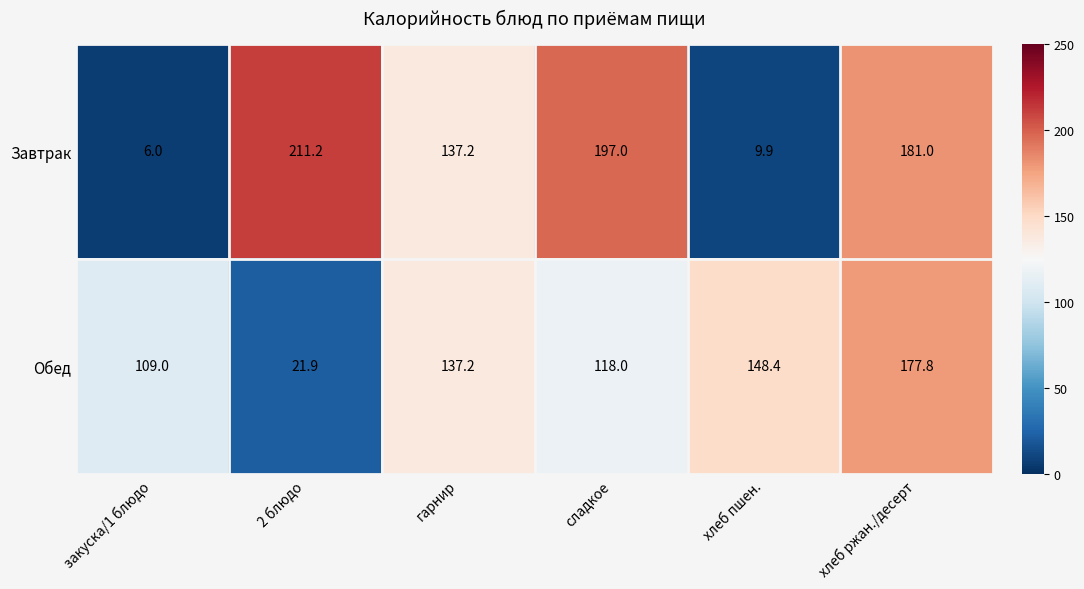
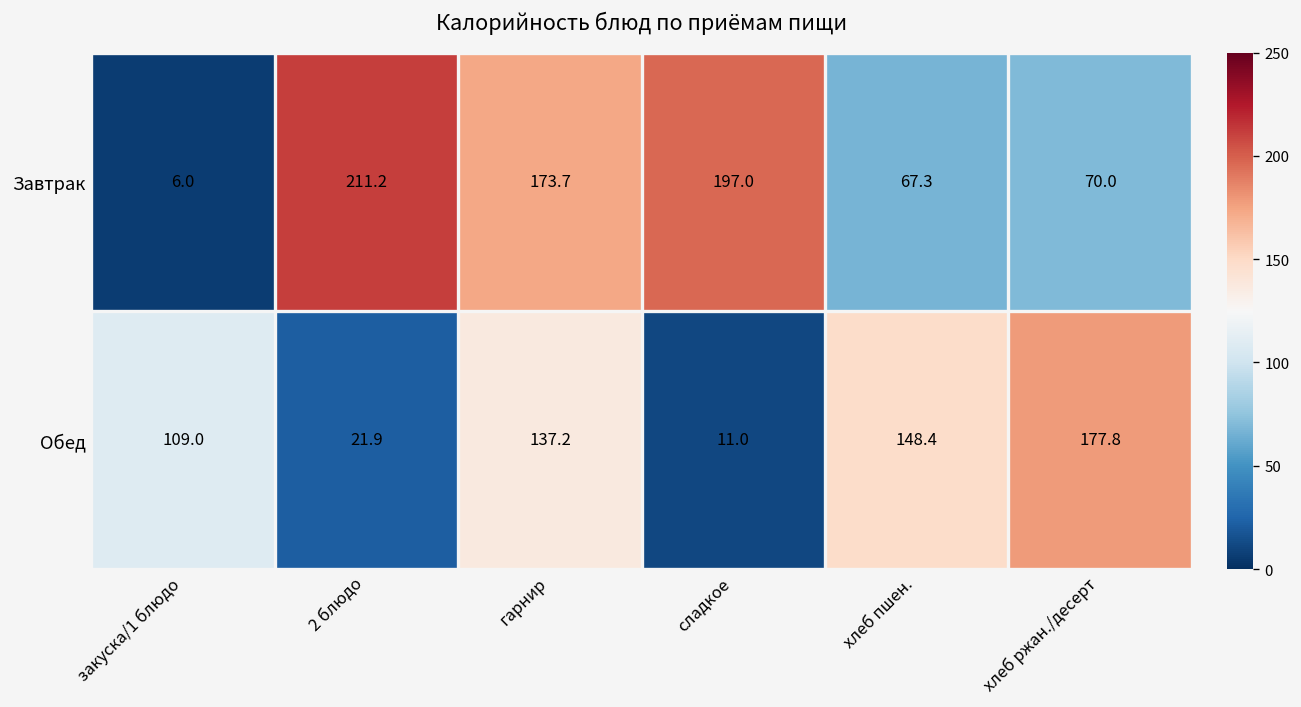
  {
    "Завтрак": {
      "закуска/1 блюдо": 6.0,
      "2 блюдо": 211.2,
-     "гарнир": 137.2,
+     "гарнир": 173.7,
      "сладкое": 197.0,
-     "хлеб пшен.": 9.9,
-     "хлеб ржан./десерт": 181.0
+     "хлеб пшен.": 67.3,
+     "хлеб ржан./десерт": 70.0
    },
    "Обед": {
      "закуска/1 блюдо": 109.0,
      "2 блюдо": 21.9,
      "гарнир": 137.2,
-     "сладкое": 118.0,
+     "сладкое": 11.0,
      "хлеб пшен.": 148.4,
      "хлеб ржан./десерт": 177.8
    }
  }
